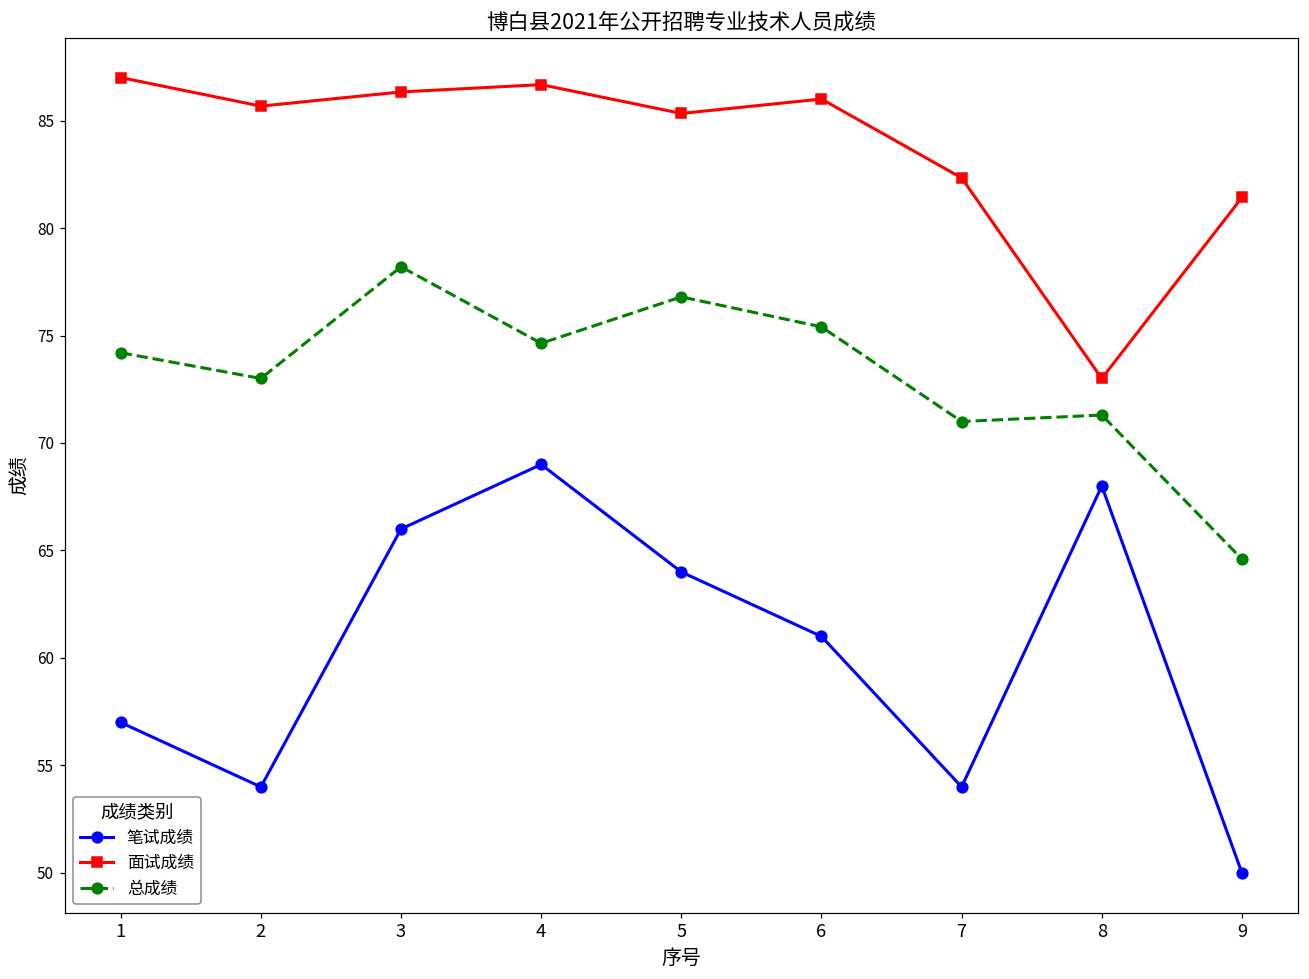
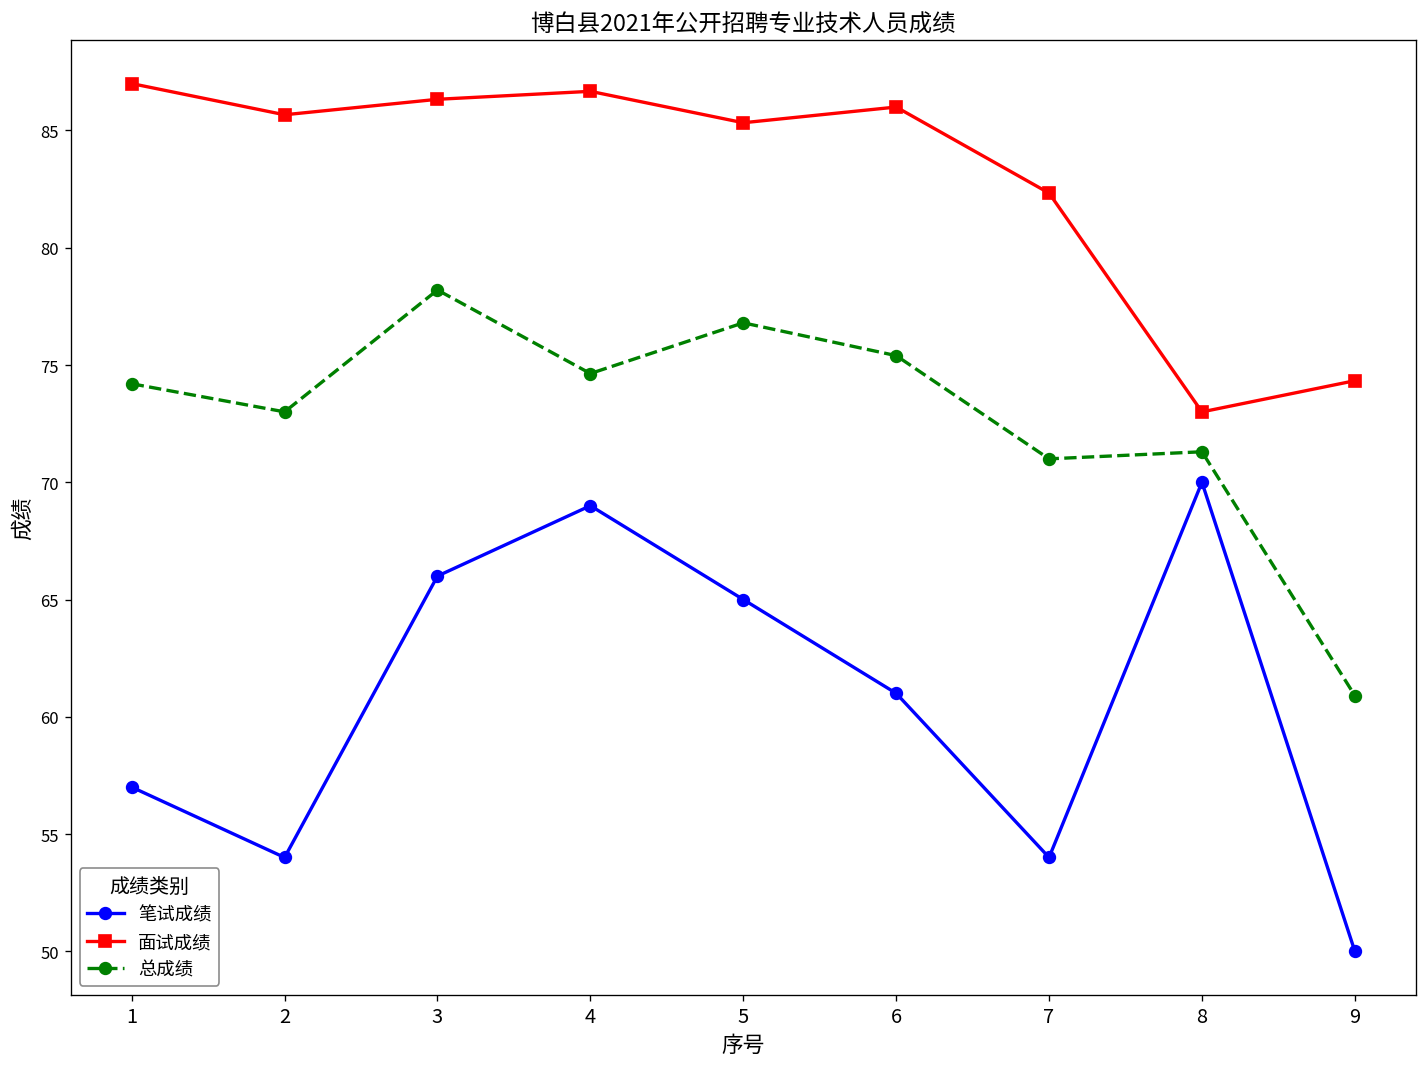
  {
    "笔试成绩": {
      "1": 57,
      "2": 54,
      "3": 66,
      "4": 69,
-     "5": 64,
+     "5": 65,
      "6": 61,
      "7": 54,
-     "8": 68,
+     "8": 70,
      "9": 50
    },
    "面试成绩": {
      "1": 87.0,
      "2": 85.7,
      "3": 86.3,
      "4": 86.7,
      "5": 85.3,
      "6": 86.0,
      "7": 82.3,
      "8": 73.0,
-     "9": 81.4
+     "9": 74.3
    },
    "总成绩": {
      "1": 74.2,
      "2": 73.0,
      "3": 78.2,
      "4": 74.6,
      "5": 76.8,
      "6": 75.4,
      "7": 71.0,
      "8": 71.3,
-     "9": 64.6
+     "9": 60.9
    }
  }
